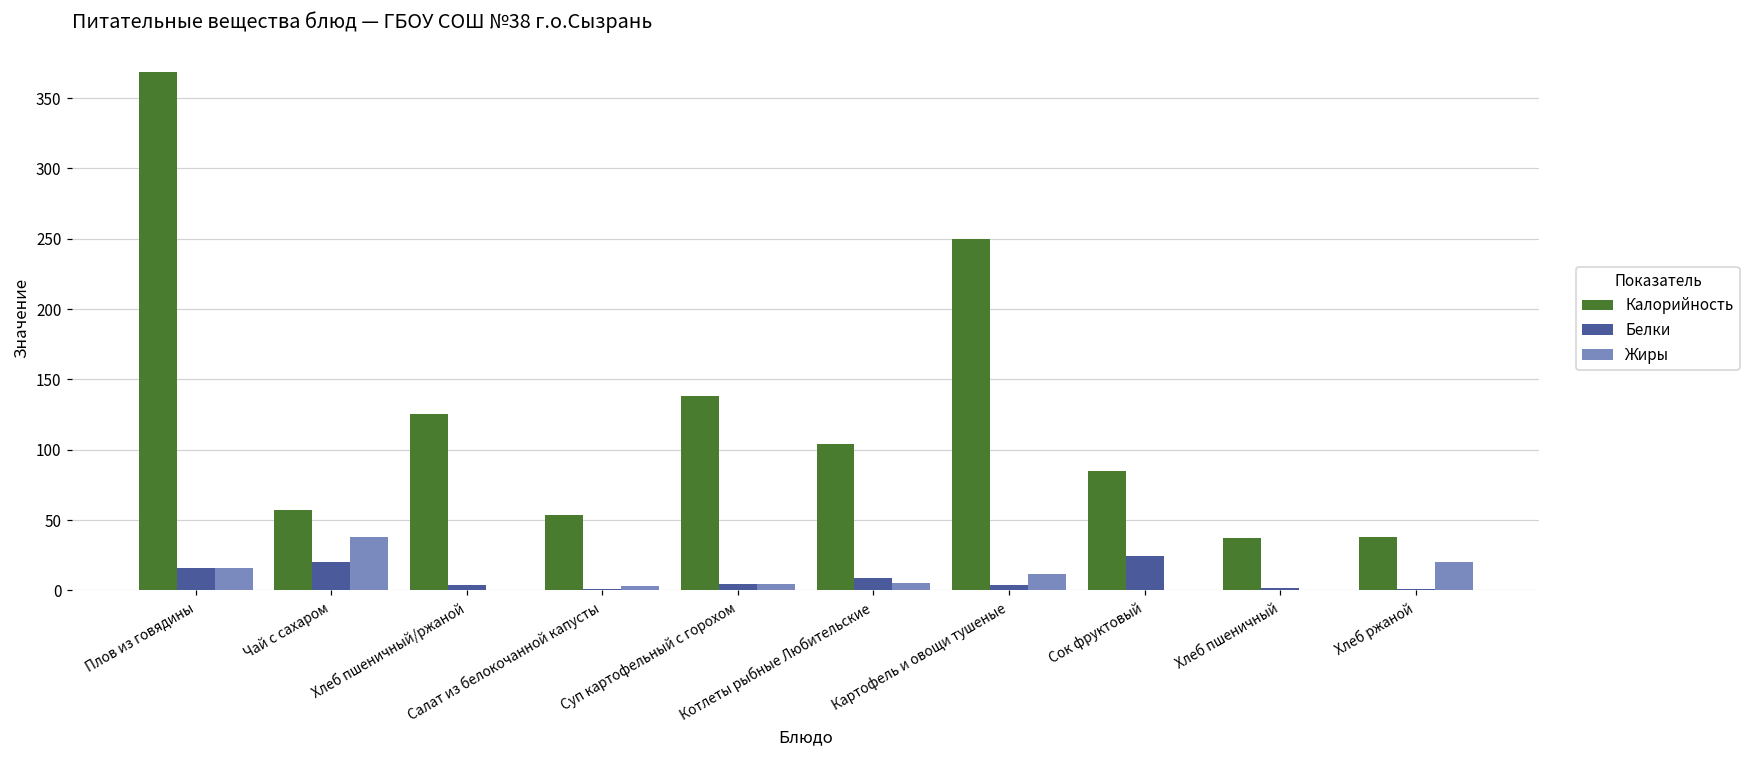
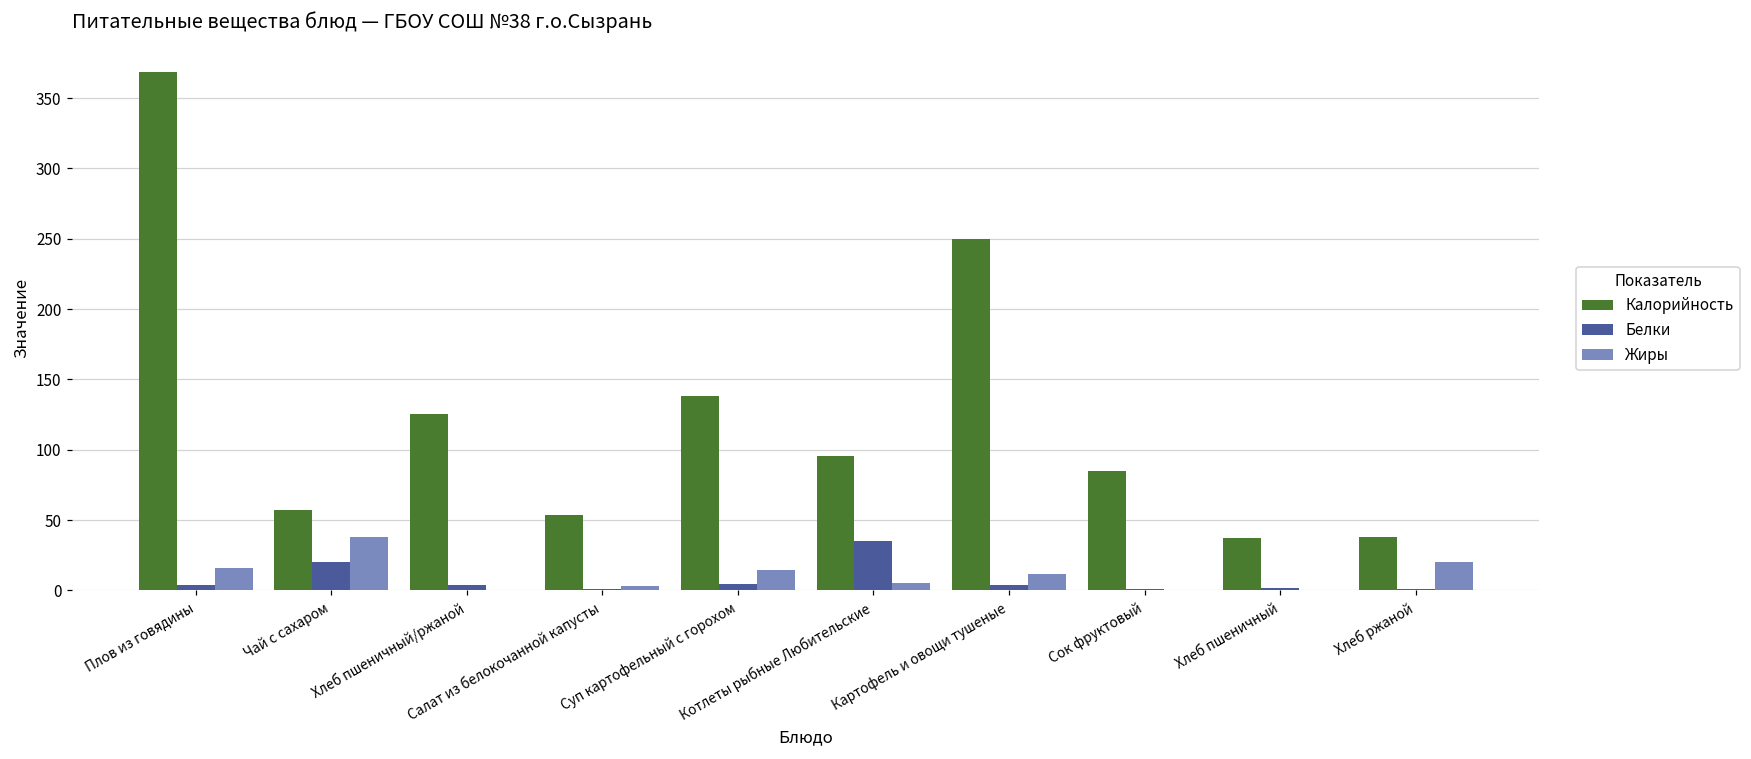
  {
    "Калорийность": {
      "Плов из говядины": 369,
      "Чай с сахаром": 57,
      "Хлеб пшеничный/ржаной": 126,
      "Салат из белокочанной капусты": 54,
      "Суп картофельный с горохом": 138,
-     "Котлеты рыбные Любительские": 104,
+     "Котлеты рыбные Любительские": 96,
      "Картофель и овощи тушеные": 250,
      "Сок фруктовый": 85,
      "Хлеб пшеничный": 37,
      "Хлеб ржаной": 38
    },
    "Белки": {
-     "Плов из говядины": 16,
+     "Плов из говядины": 4,
      "Чай с сахаром": 20,
      "Хлеб пшеничный/ржаной": 4,
      "Суп картофельный с горохом": 5,
-     "Котлеты рыбные Любительские": 9,
+     "Котлеты рыбные Любительские": 35,
      "Картофель и овощи тушеные": 4,
-     "Сок фруктовый": 25
+     "Сок фруктовый": 1
    },
    "Жиры": {
      "Плов из говядины": 16,
      "Чай с сахаром": 38,
      "Салат из белокочанной капусты": 3,
-     "Суп картофельный с горохом": 4,
+     "Суп картофельный с горохом": 15,
      "Котлеты рыбные Любительские": 5,
      "Картофель и овощи тушеные": 11,
      "Сок фруктовый": 0,
      "Хлеб ржаной": 20
    }
  }
